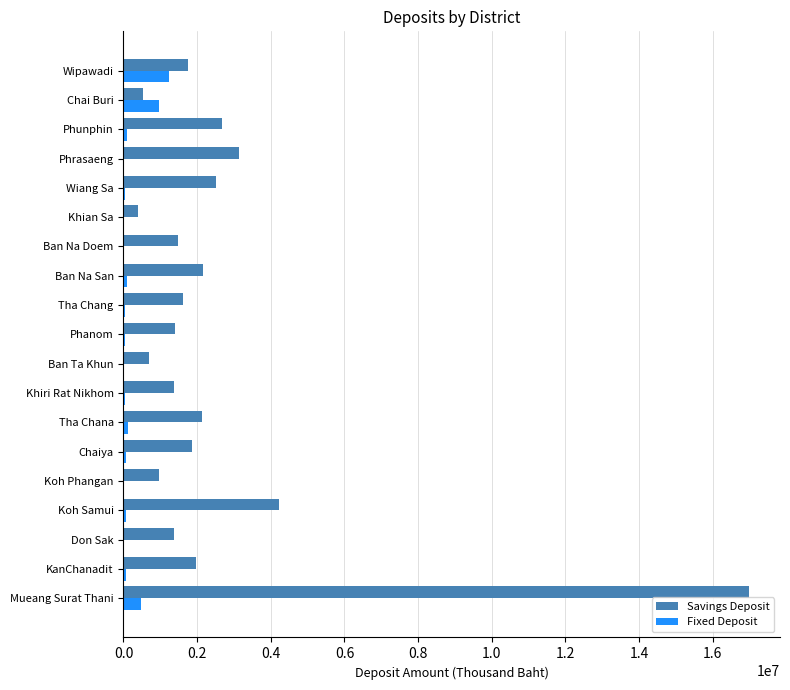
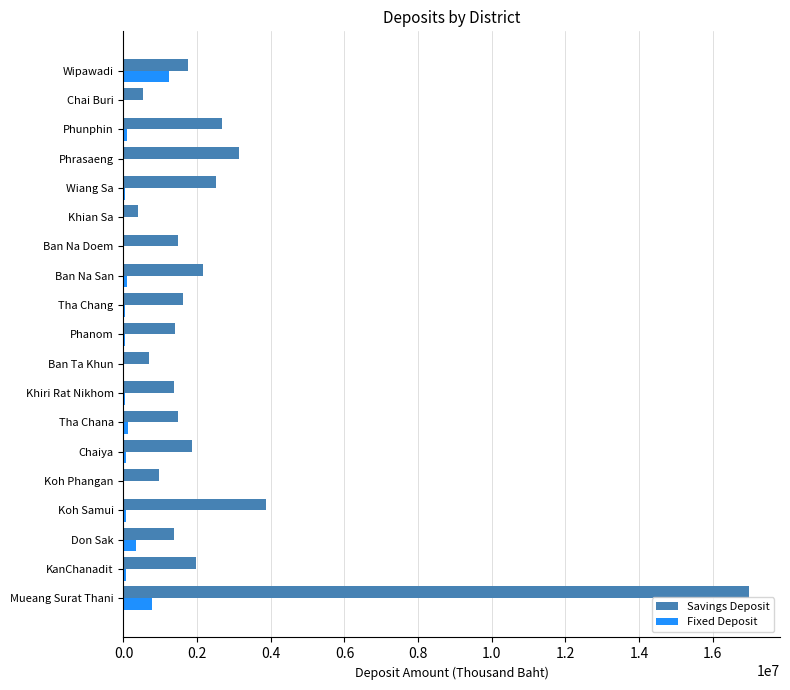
  {
    "Savings Deposit": {
      "Wipawadi": 1700000,
      "Chai Buri": 500000,
      "Phunphin": 2700000,
      "Phrasaeng": 3100000,
      "Wiang Sa": 2500000,
      "Khian Sa": 400000,
      "Ban Na Doem": 1500000,
      "Ban Na San": 2200000,
      "Tha Chang": 1600000,
      "Phanom": 1400000,
      "Ban Ta Khun": 700000,
      "Khiri Rat Nikhom": 1400000,
-     "Tha Chana": 2100000,
+     "Tha Chana": 1500000,
      "Chaiya": 1900000,
      "Koh Phangan": 1000000,
-     "Koh Samui": 4200000,
+     "Koh Samui": 3900000,
      "Don Sak": 1400000,
      "KanChanadit": 2000000,
      "Mueang Surat Thani": 17000000
    },
    "Fixed Deposit": {
      "Wipawadi": 1200000,
-     "Chai Buri": 1000000,
+     "Chai Buri": 0,
      "Phunphin": 100000,
      "Ban Na San": 100000,
      "Tha Chana": 100000,
      "Chaiya": 100000,
-     "Don Sak": 0,
+     "Don Sak": 300000,
      "KanChanadit": 100000,
-     "Mueang Surat Thani": 500000
+     "Mueang Surat Thani": 800000
    }
  }
